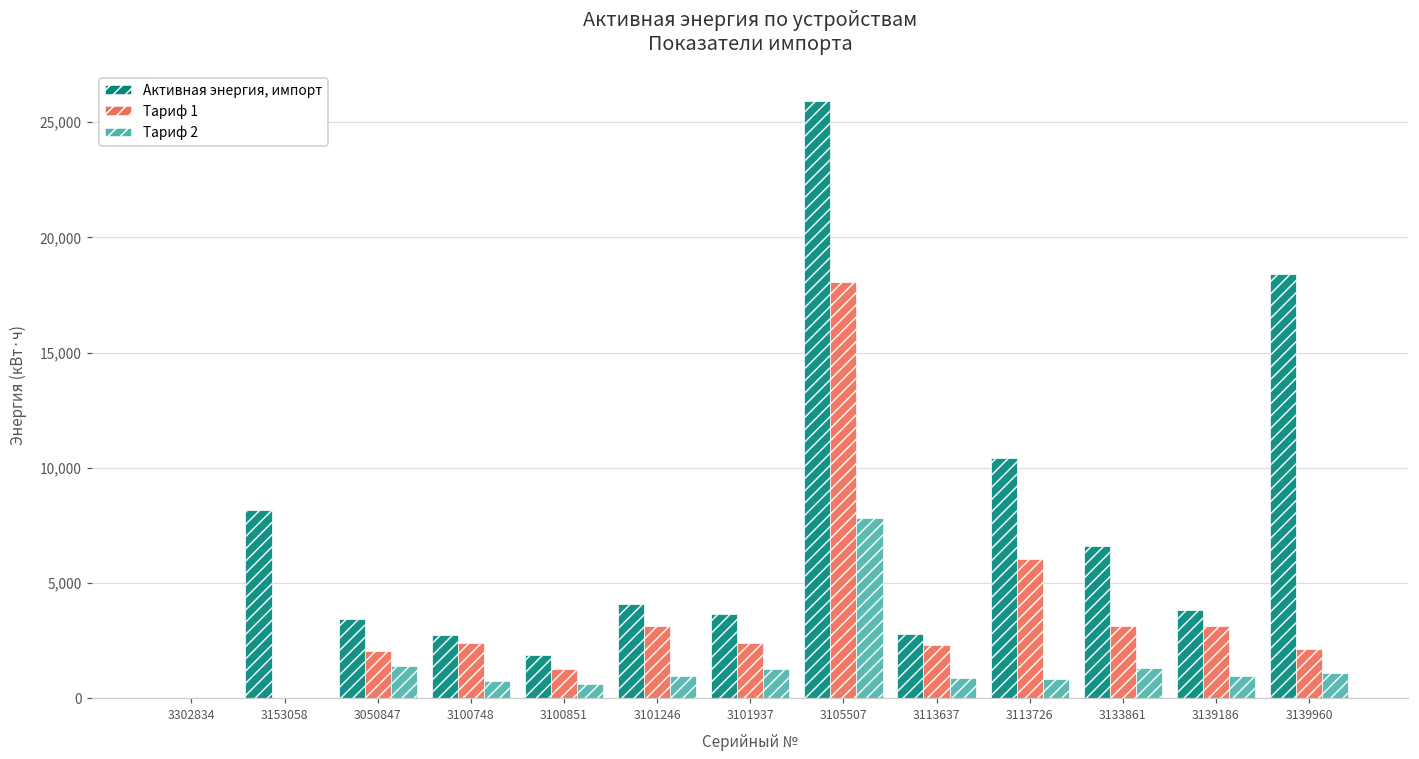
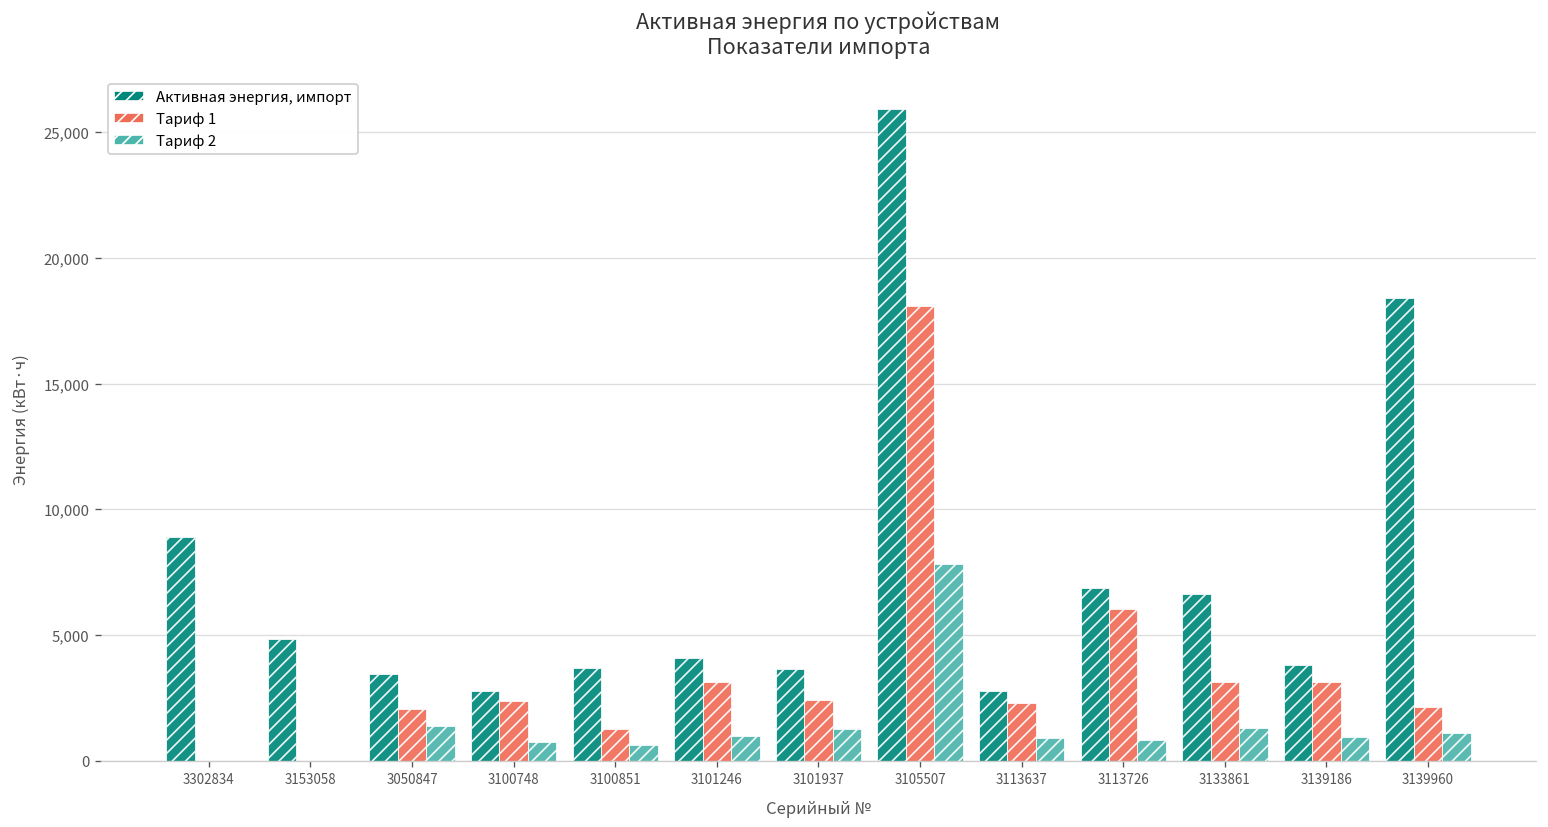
  {
    "Активная энергия, импорт": {
-     "3302834": "0",
-     "3153058": "8,200",
+     "3302834": "8,900",
+     "3153058": "4,800",
      "3050847": "3,400",
      "3100748": "2,800",
-     "3100851": "1,900",
+     "3100851": "3,700",
      "3101246": "4,100",
      "3101937": "3,700",
      "3105507": "25,900",
      "3113637": "2,800",
-     "3113726": "10,400",
+     "3113726": "6,900",
      "3133861": "6,600",
      "3139186": "3,800",
      "3139960": "18,400"
    }
  }
